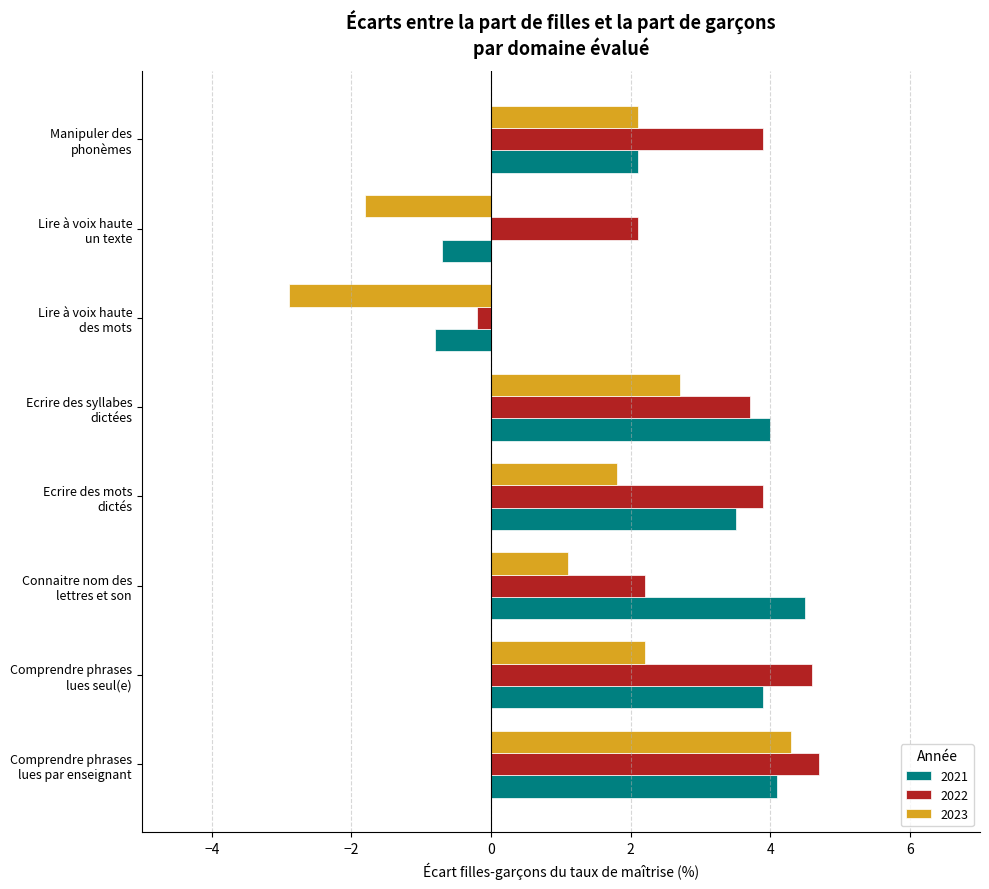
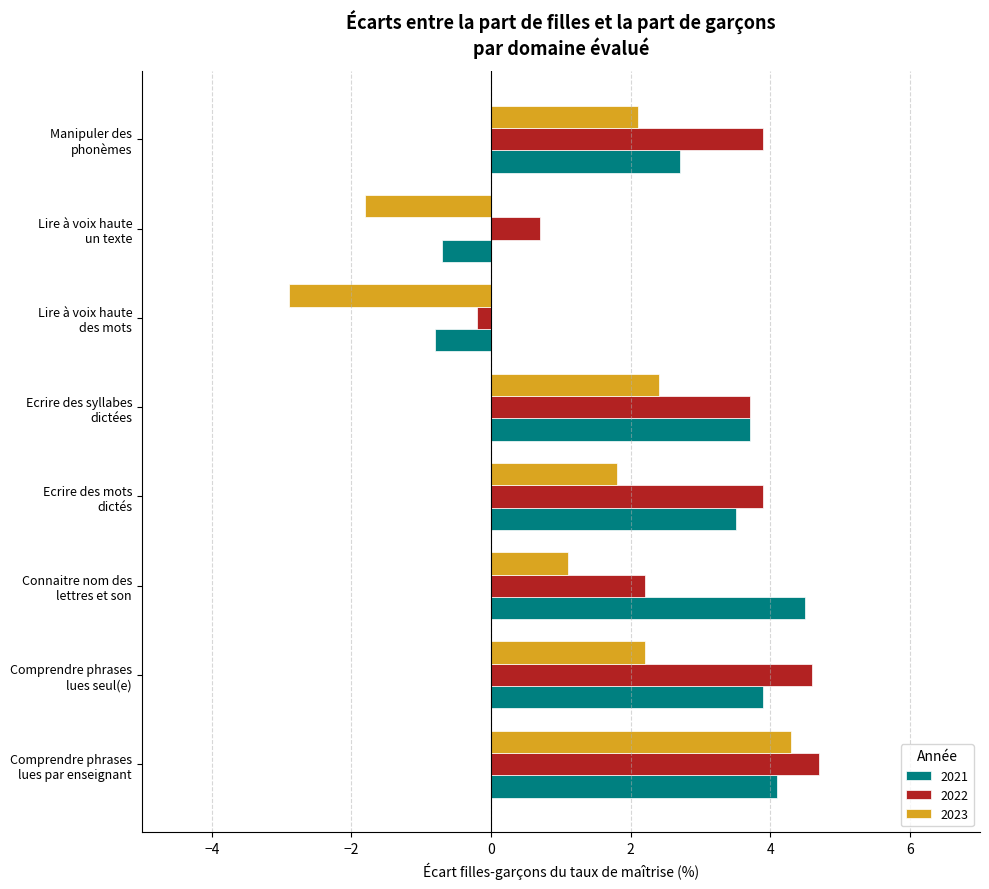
  {
    "2021": {
-     "Manipuler des phonèmes": 2.1,
+     "Manipuler des phonèmes": 2.7,
      "Lire à voix haute un texte": -0.7,
      "Lire à voix haute des mots": -0.8,
-     "Ecrire des syllabes dictées": 4.0,
+     "Ecrire des syllabes dictées": 3.7,
      "Ecrire des mots dictés": 3.5,
      "Connaitre nom des lettres et son": 4.5,
      "Comprendre phrases lues seul(e)": 3.9,
      "Comprendre phrases lues par enseignant": 4.1
    },
    "2022": {
      "Manipuler des phonèmes": 3.9,
-     "Lire à voix haute un texte": 2.1,
+     "Lire à voix haute un texte": 0.7,
      "Lire à voix haute des mots": -0.2,
      "Ecrire des syllabes dictées": 3.7,
      "Ecrire des mots dictés": 3.9,
      "Connaitre nom des lettres et son": 2.2,
      "Comprendre phrases lues seul(e)": 4.6,
      "Comprendre phrases lues par enseignant": 4.7
    },
    "2023": {
      "Manipuler des phonèmes": 2.1,
      "Lire à voix haute un texte": -1.8,
      "Lire à voix haute des mots": -2.9,
-     "Ecrire des syllabes dictées": 2.7,
+     "Ecrire des syllabes dictées": 2.4,
      "Ecrire des mots dictés": 1.8,
      "Connaitre nom des lettres et son": 1.1,
      "Comprendre phrases lues seul(e)": 2.2,
      "Comprendre phrases lues par enseignant": 4.3
    }
  }
